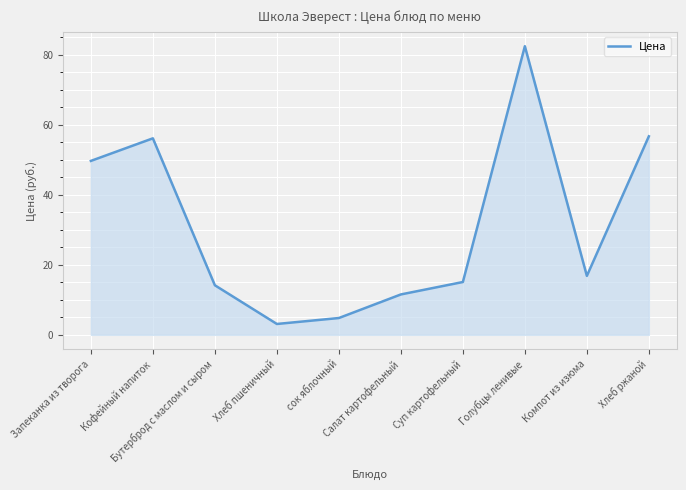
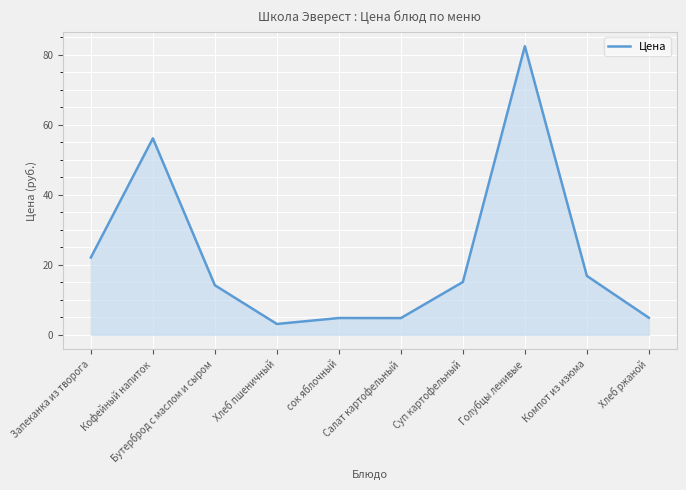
  {
-   "Запеканка из творога": 50,
+   "Запеканка из творога": 22,
    "Кофейный напиток": 56,
    "Бутерброд с маслом и сыром": 14,
    "Хлеб пшеничный": 3,
    "сок яблочный": 5,
-   "Салат картофельный": 12,
+   "Салат картофельный": 5,
    "Суп картофельный": 15,
    "Голубцы ленивые": 82,
    "Компот из изюма": 17,
-   "Хлеб ржаной": 57
+   "Хлеб ржаной": 5
  }
